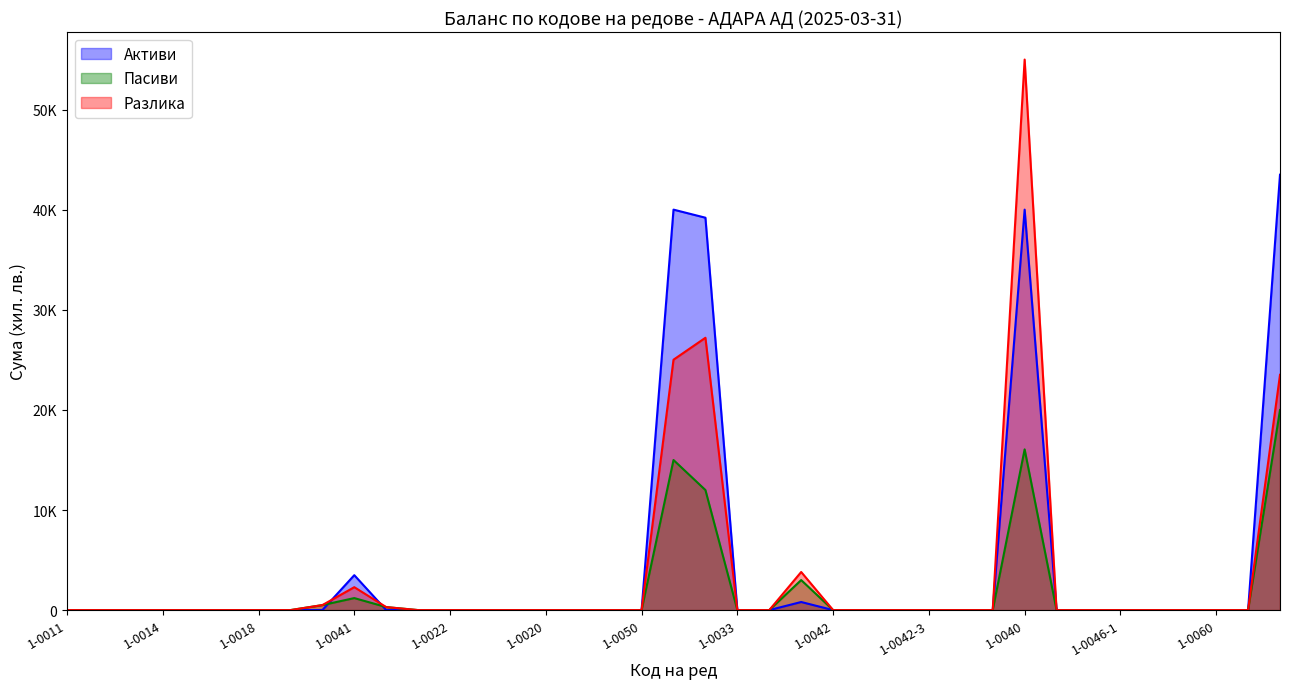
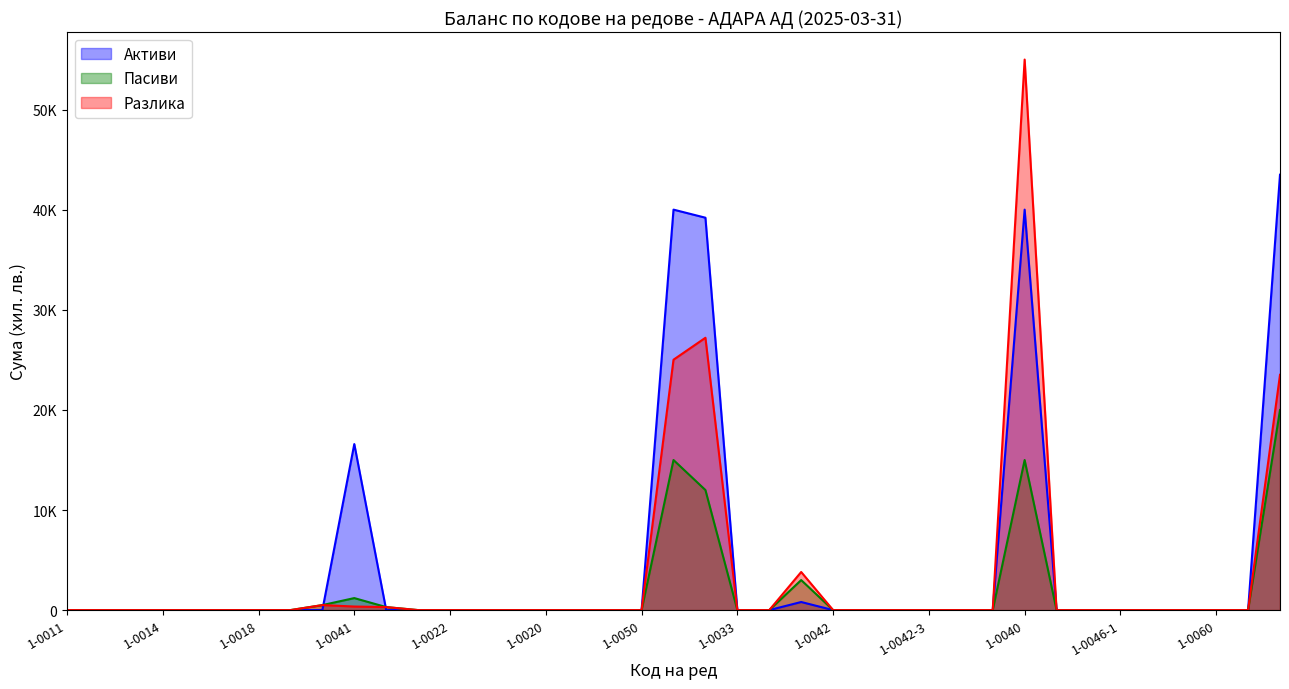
  {
    "Активи": {
-     "1-0041": 3500,
+     "1-0041": 16600,
      "1-0040": 40000
    },
    "Пасиви": {
      "1-0041": 1200,
-     "1-0040": 16100
+     "1-0040": 15000
    },
    "Разлика": {
-     "1-0041": 2300,
+     "1-0041": 400,
      "1-0040": 55000
    }
  }
